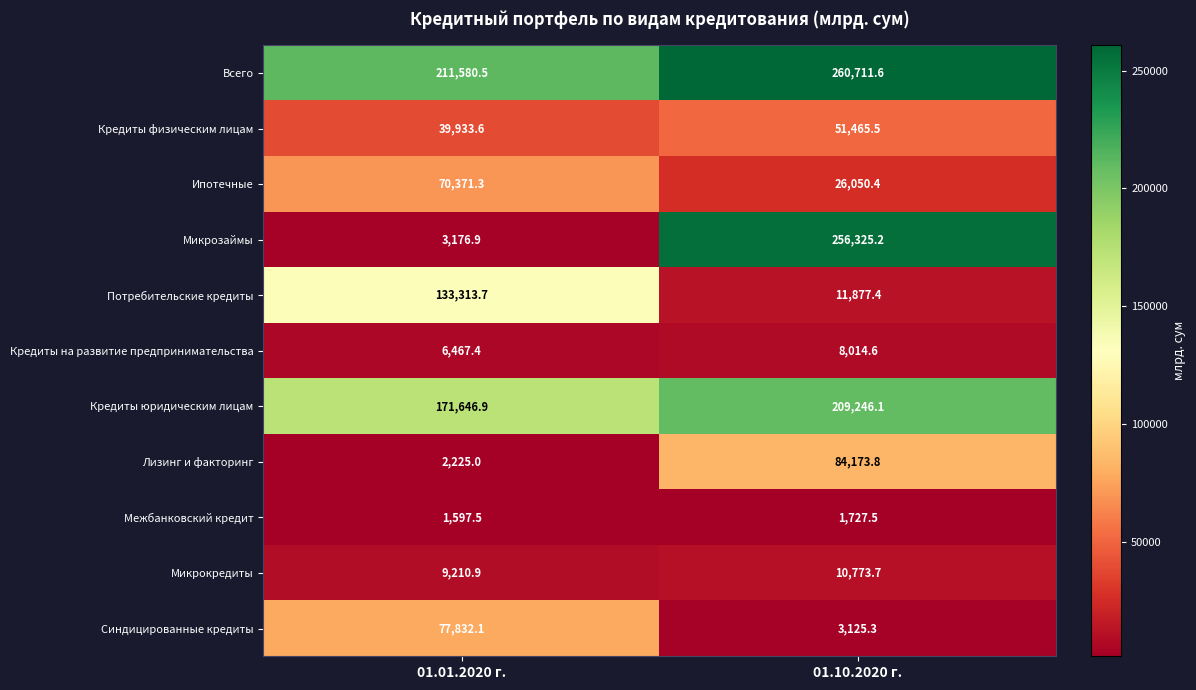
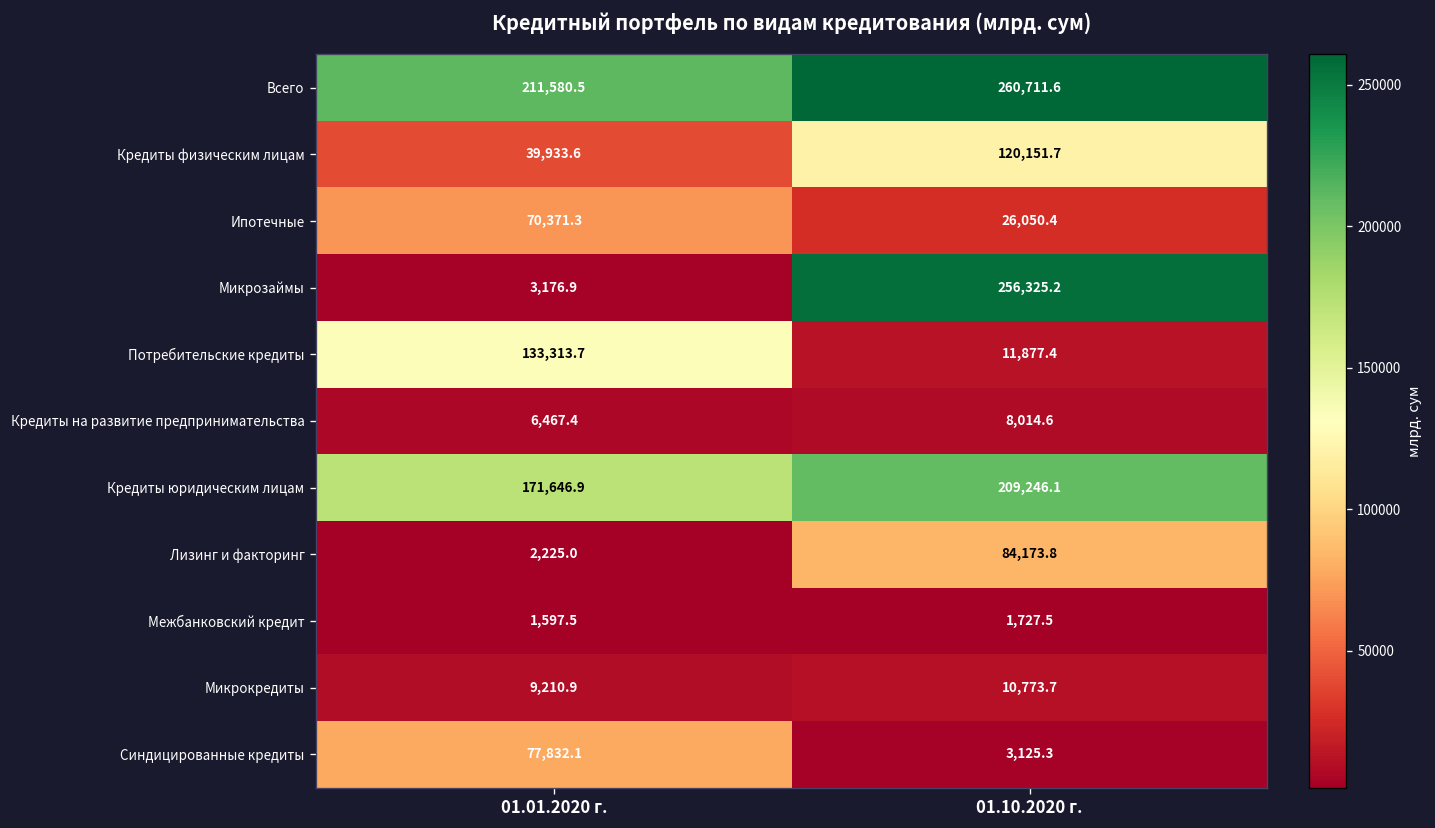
  {
    "Всего": {
      "01.01.2020 г.": "211,580.5",
      "01.10.2020 г.": "260,711.6"
    },
    "Кредиты физическим лицам": {
      "01.01.2020 г.": "39,933.6",
-     "01.10.2020 г.": "51,465.5"
+     "01.10.2020 г.": "120,151.7"
    },
    "Ипотечные": {
      "01.01.2020 г.": "70,371.3",
      "01.10.2020 г.": "26,050.4"
    },
    "Микрозаймы": {
      "01.01.2020 г.": "3,176.9",
      "01.10.2020 г.": "256,325.2"
    },
    "Потребительские кредиты": {
      "01.01.2020 г.": "133,313.7",
      "01.10.2020 г.": "11,877.4"
    },
    "Кредиты на развитие предпринимательства": {
      "01.01.2020 г.": "6,467.4",
      "01.10.2020 г.": "8,014.6"
    },
    "Кредиты юридическим лицам": {
      "01.01.2020 г.": "171,646.9",
      "01.10.2020 г.": "209,246.1"
    },
    "Лизинг и факторинг": {
      "01.01.2020 г.": "2,225.0",
      "01.10.2020 г.": "84,173.8"
    },
    "Межбанковский кредит": {
      "01.01.2020 г.": "1,597.5",
      "01.10.2020 г.": "1,727.5"
    },
    "Микрокредиты": {
      "01.01.2020 г.": "9,210.9",
      "01.10.2020 г.": "10,773.7"
    },
    "Синдицированные кредиты": {
      "01.01.2020 г.": "77,832.1",
      "01.10.2020 г.": "3,125.3"
    }
  }
